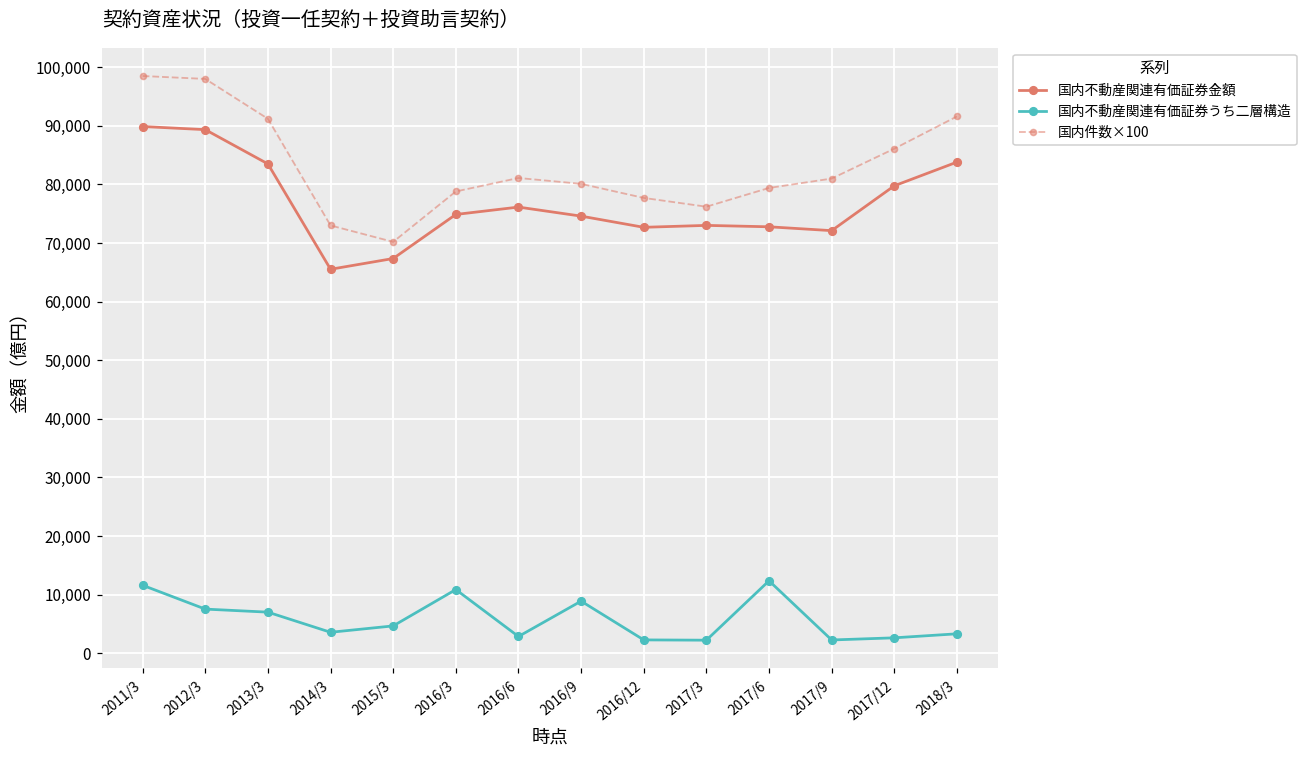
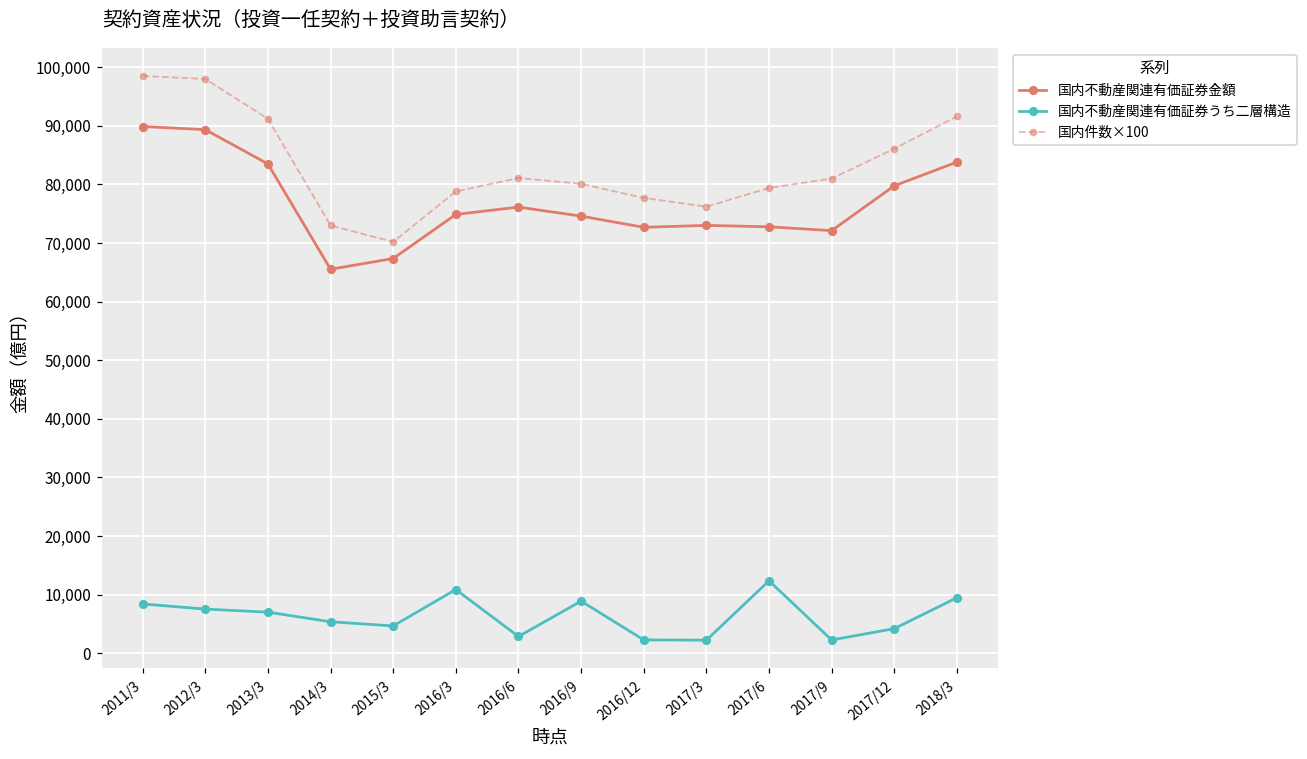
  {
    "国内不動産関連有価証券うち二層構造": {
-     "2011/3": "12,000",
+     "2011/3": "8,000",
      "2012/3": "8,000",
      "2013/3": "7,000",
-     "2014/3": "4,000",
+     "2014/3": "5,000",
      "2015/3": "5,000",
      "2016/3": "11,000",
      "2016/6": "3,000",
      "2016/9": "9,000",
      "2016/12": "2,000",
      "2017/3": "2,000",
      "2017/6": "12,000",
      "2017/9": "2,000",
-     "2017/12": "3,000",
-     "2018/3": "3,000"
+     "2017/12": "4,000",
+     "2018/3": "9,000"
    }
  }
